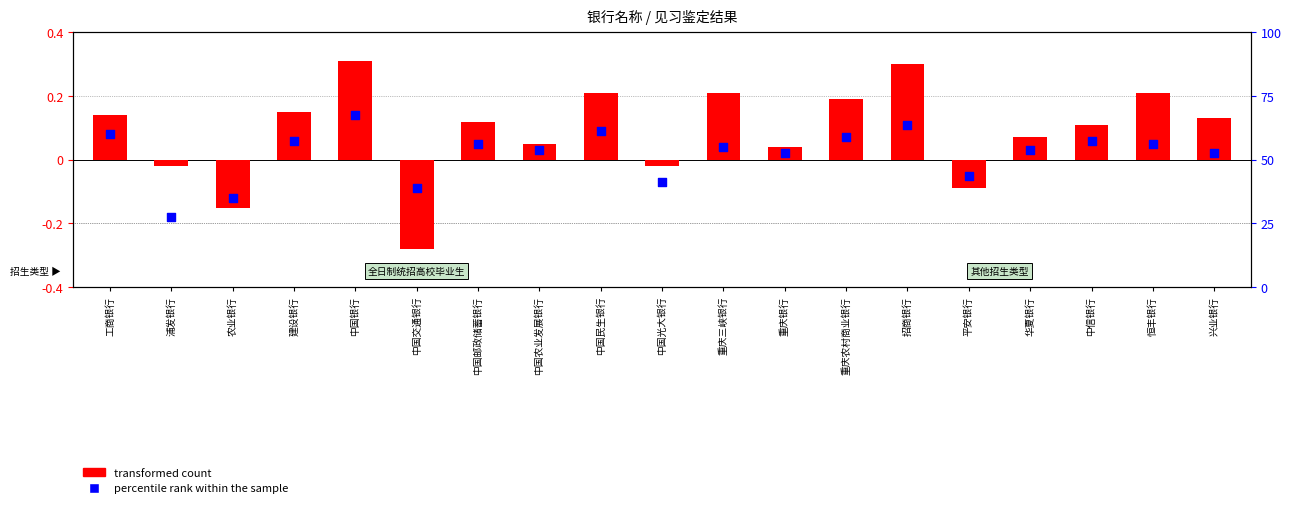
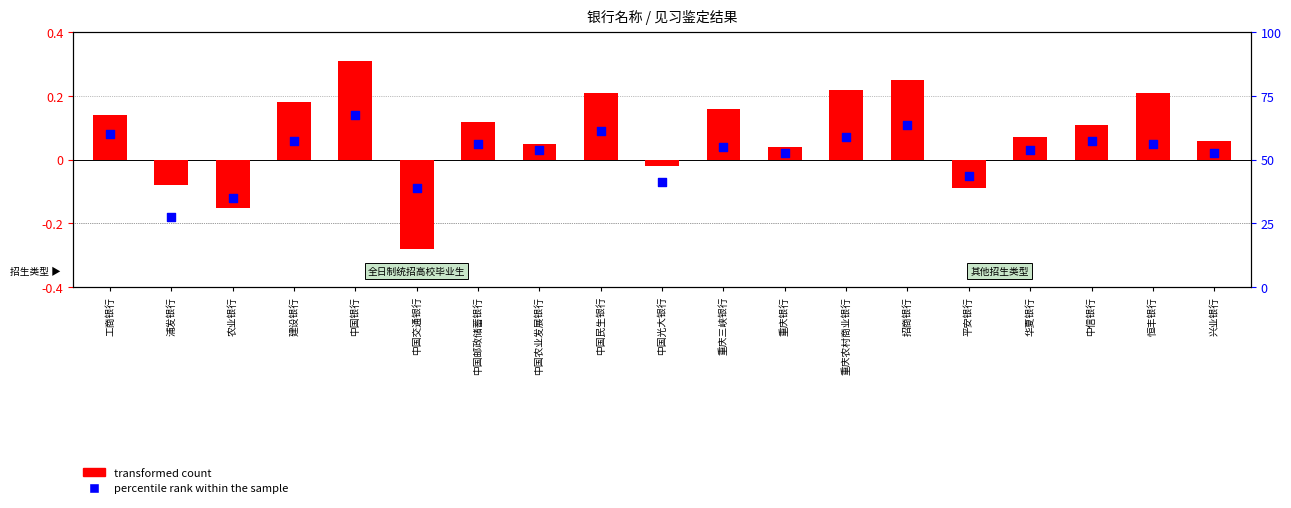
  {
    "transformed count": {
      "工商银行": 0.14,
-     "浦发银行": -0.02,
+     "浦发银行": -0.08,
      "农业银行": -0.15,
-     "建设银行": 0.15,
+     "建设银行": 0.18,
      "中国银行": 0.31,
      "中国交通银行": -0.28,
      "中国邮政储蓄银行": 0.12,
      "中国农业发展银行": 0.05,
      "中国民生银行": 0.21,
      "中国光大银行": -0.02,
-     "重庆三峡银行": 0.21,
+     "重庆三峡银行": 0.16,
      "重庆银行": 0.04,
-     "重庆农村商业银行": 0.19,
-     "招商银行": 0.30,
+     "重庆农村商业银行": 0.22,
+     "招商银行": 0.25,
      "平安银行": -0.09,
      "华夏银行": 0.07,
      "中信银行": 0.11,
      "恒丰银行": 0.21,
-     "兴业银行": 0.13
+     "兴业银行": 0.06
    }
  }
